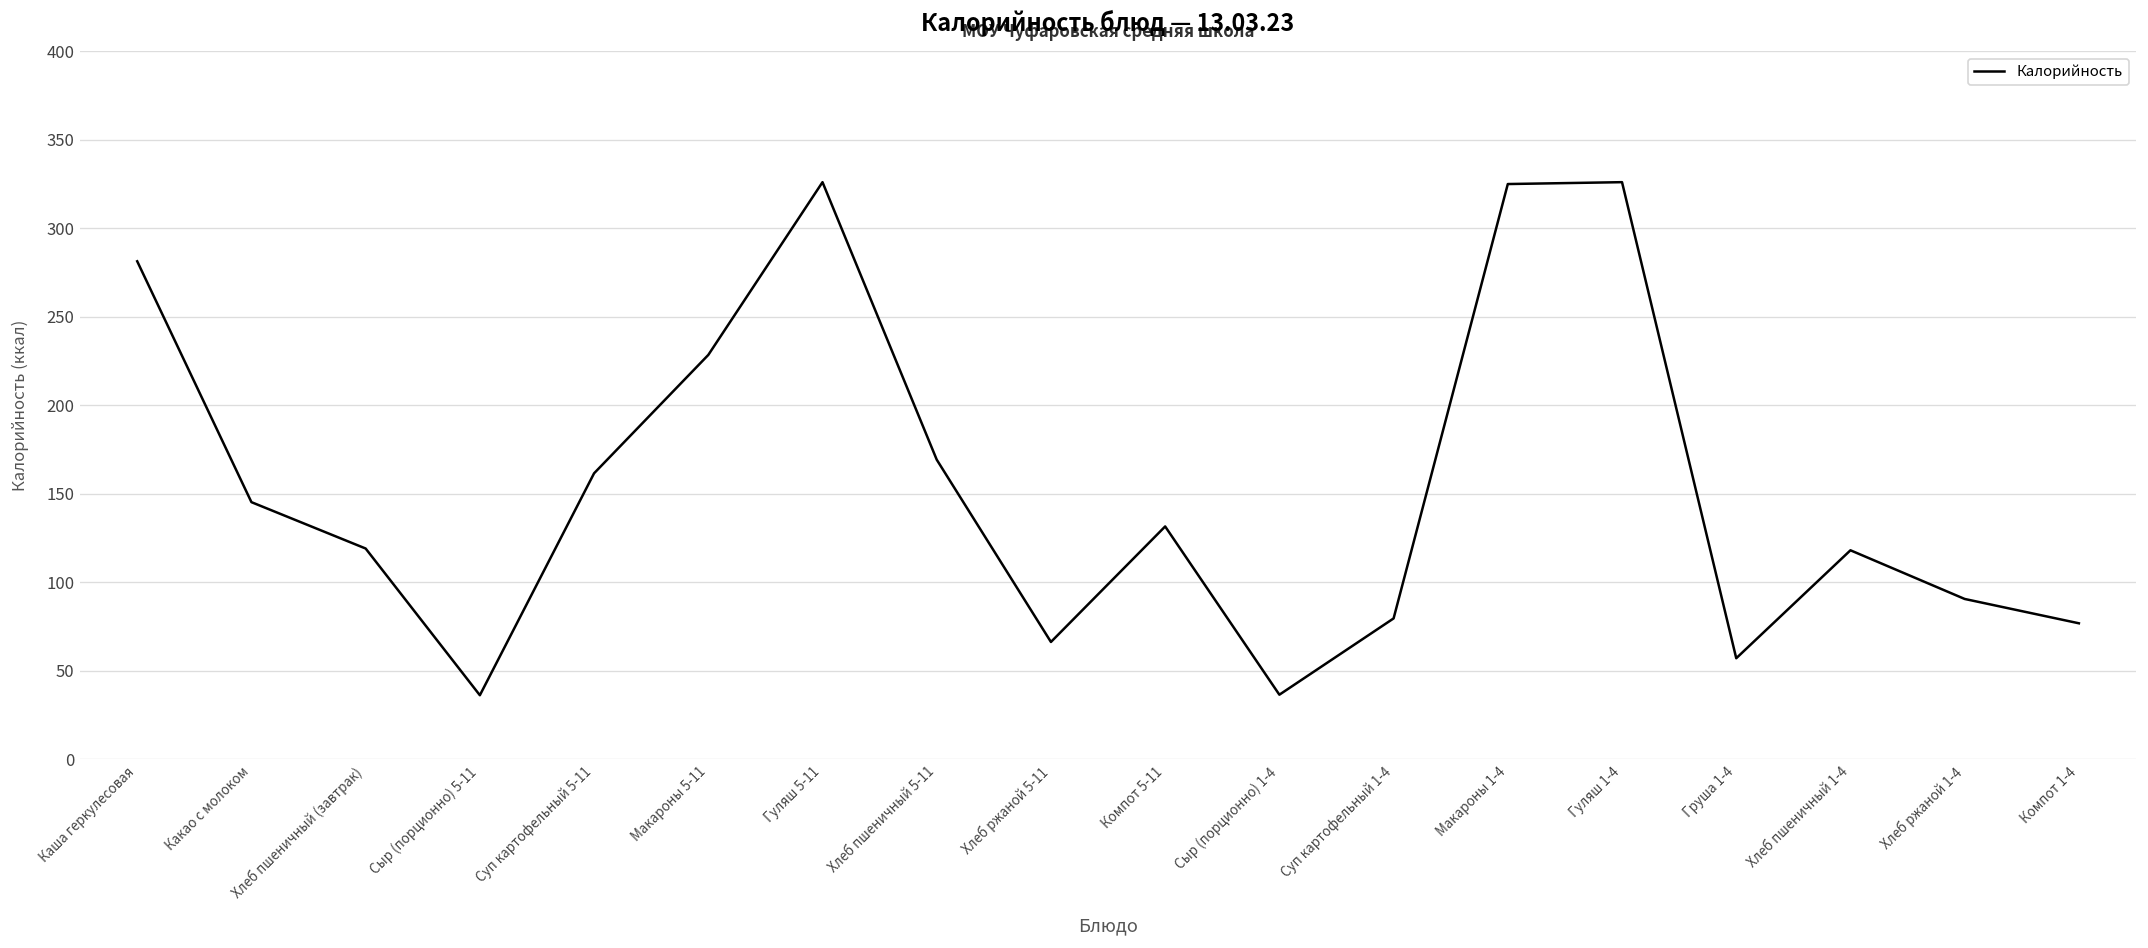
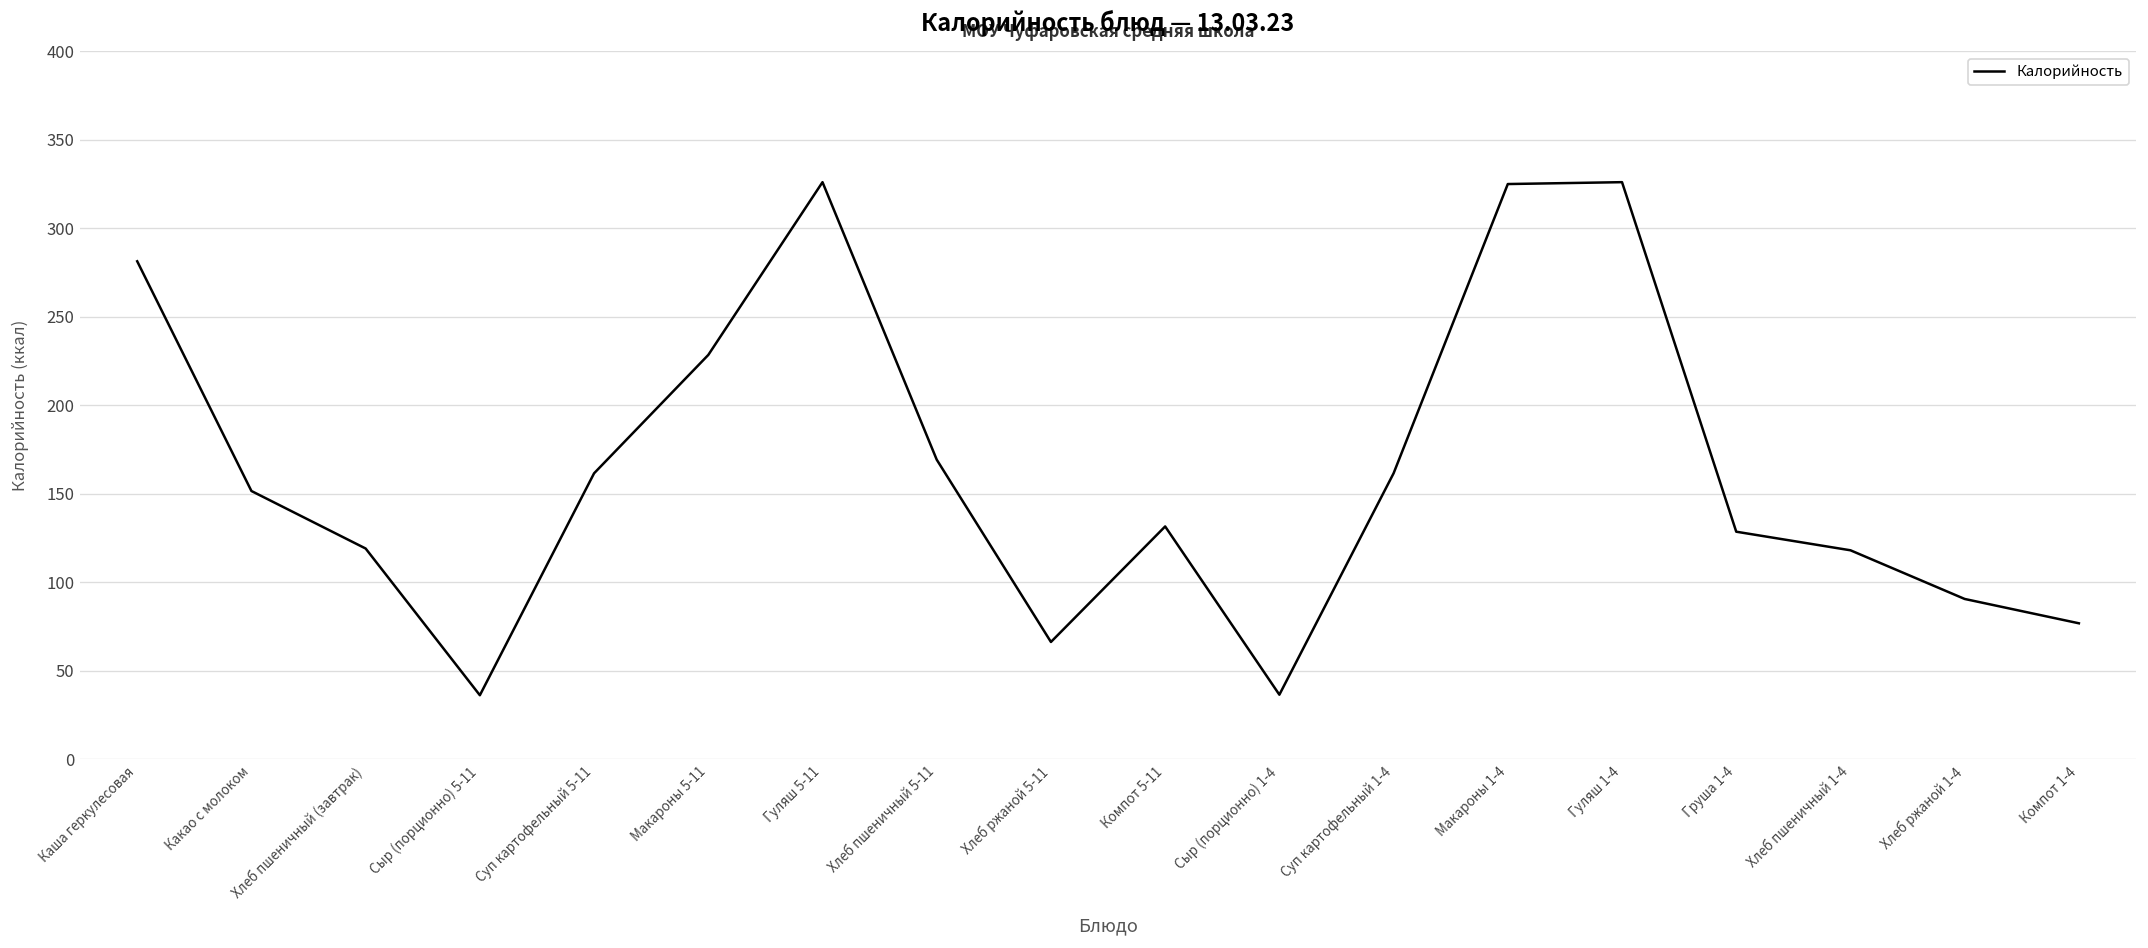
  {
    "Каша геркулесовая": 281,
-   "Какао с молоком": 145,
+   "Какао с молоком": 152,
    "Хлеб пшеничный (завтрак)": 119,
    "Сыр (порционно) 5-11": 36,
    "Суп картофельный 5-11": 162,
    "Макароны 5-11": 228,
    "Гуляш 5-11": 326,
    "Хлеб пшеничный 5-11": 169,
    "Хлеб ржаной 5-11": 66,
    "Компот 5-11": 131,
    "Сыр (порционно) 1-4": 36,
-   "Суп картофельный 1-4": 80,
+   "Суп картофельный 1-4": 162,
    "Макароны 1-4": 325,
    "Гуляш 1-4": 326,
-   "Груша 1-4": 57,
+   "Груша 1-4": 129,
    "Хлеб пшеничный 1-4": 118,
    "Хлеб ржаной 1-4": 91,
    "Компот 1-4": 77
  }
